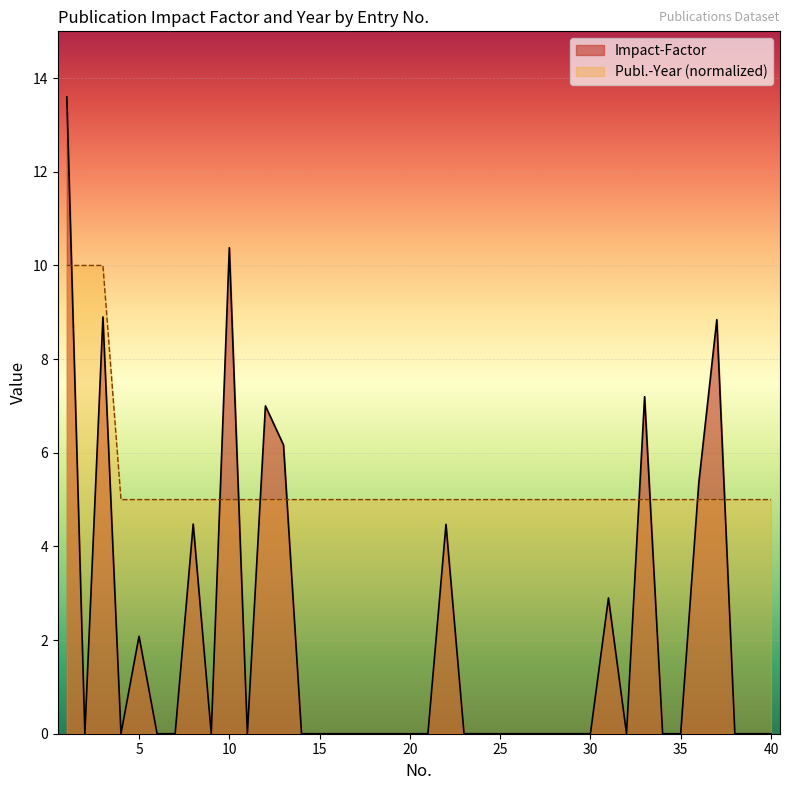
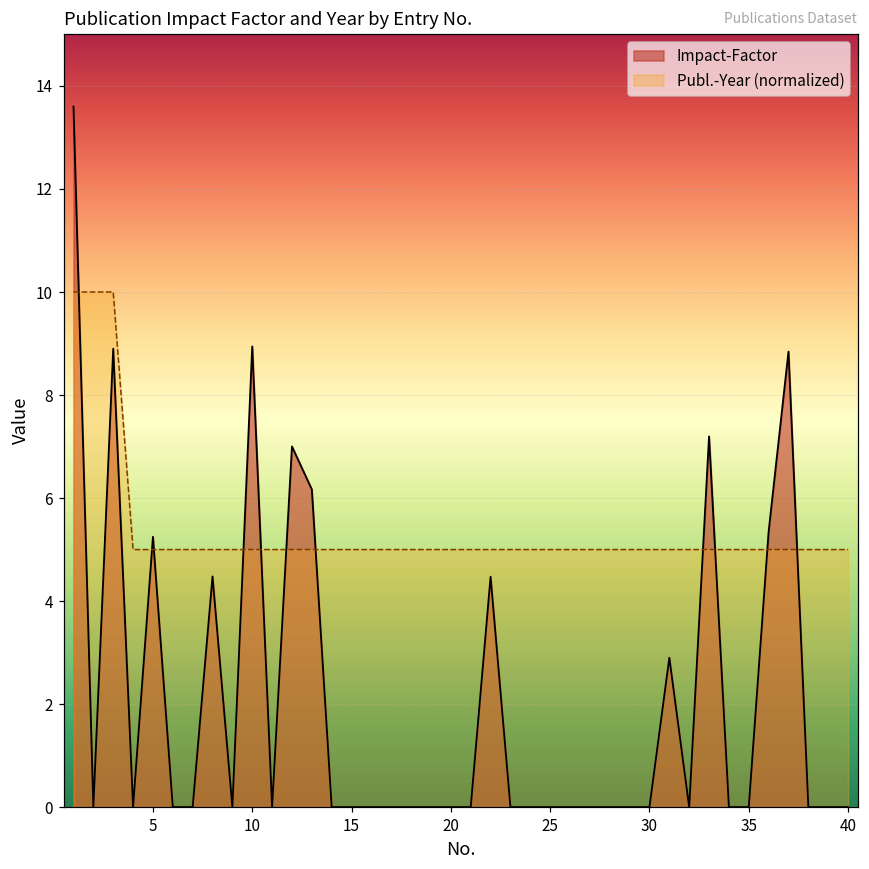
  {
    "Impact-Factor": {
-     "5": 2.1,
-     "10": 10.4,
+     "5": 5.2,
+     "10": 8.9,
      "15": 0.0,
      "20": 0.0,
      "25": 0.0,
      "30": 0.0,
      "35": 0.0,
      "40": 0.0
    },
    "Publ.-Year (normalized)": {
      "5": 5.0,
      "10": 5.0,
      "15": 5.0,
      "20": 5.0,
      "25": 5.0,
      "30": 5.0,
      "35": 5.0,
      "40": 5.0
    }
  }
